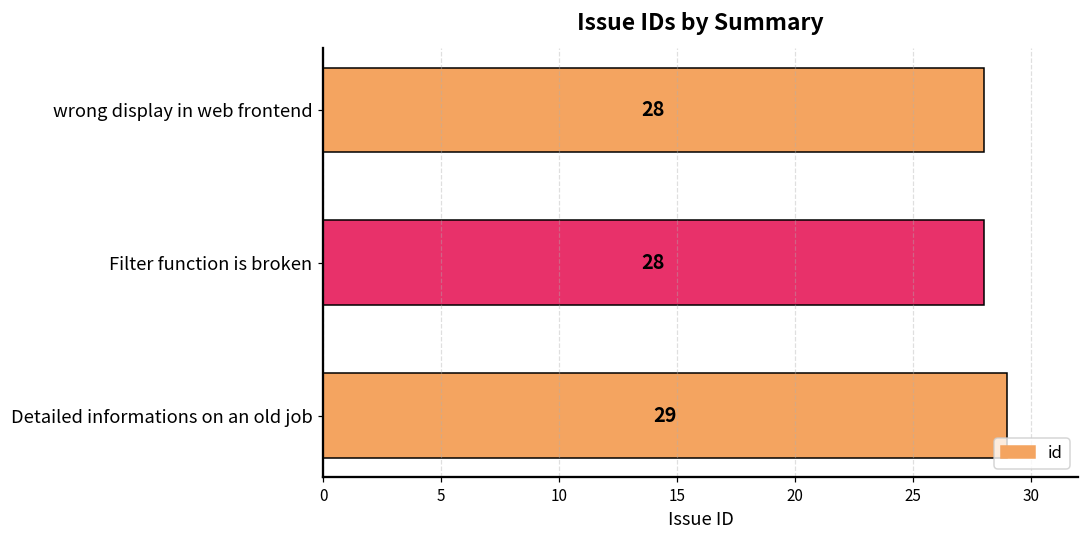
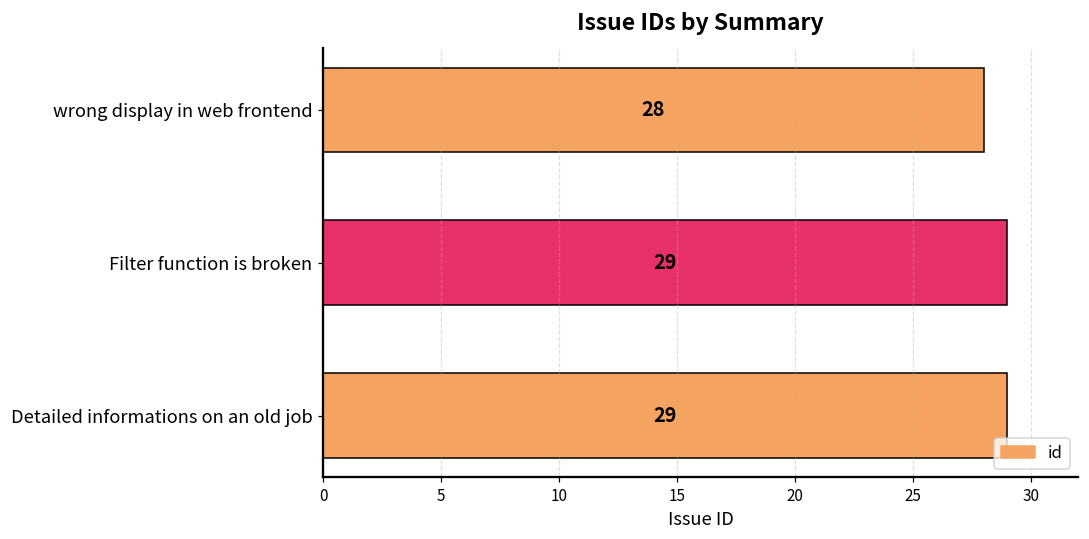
  {
    "wrong display in web frontend": 28,
-   "Filter function is broken": 28,
+   "Filter function is broken": 29,
    "Detailed informations on an old job": 29
  }
